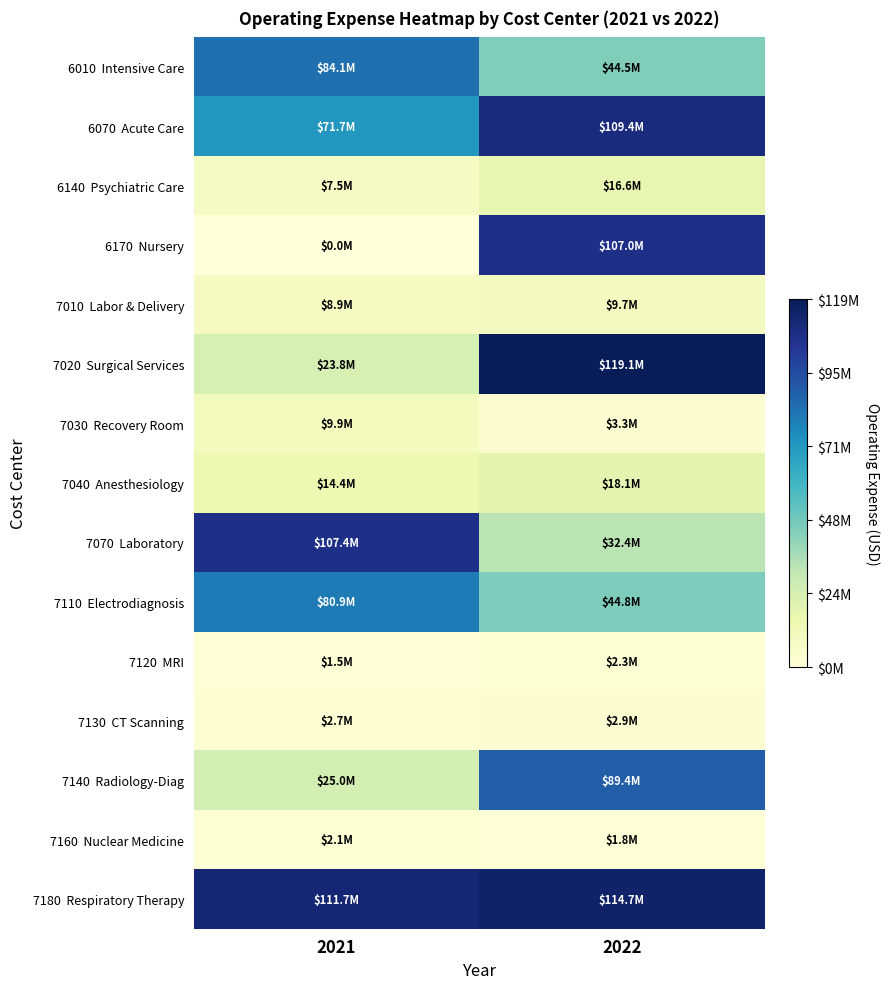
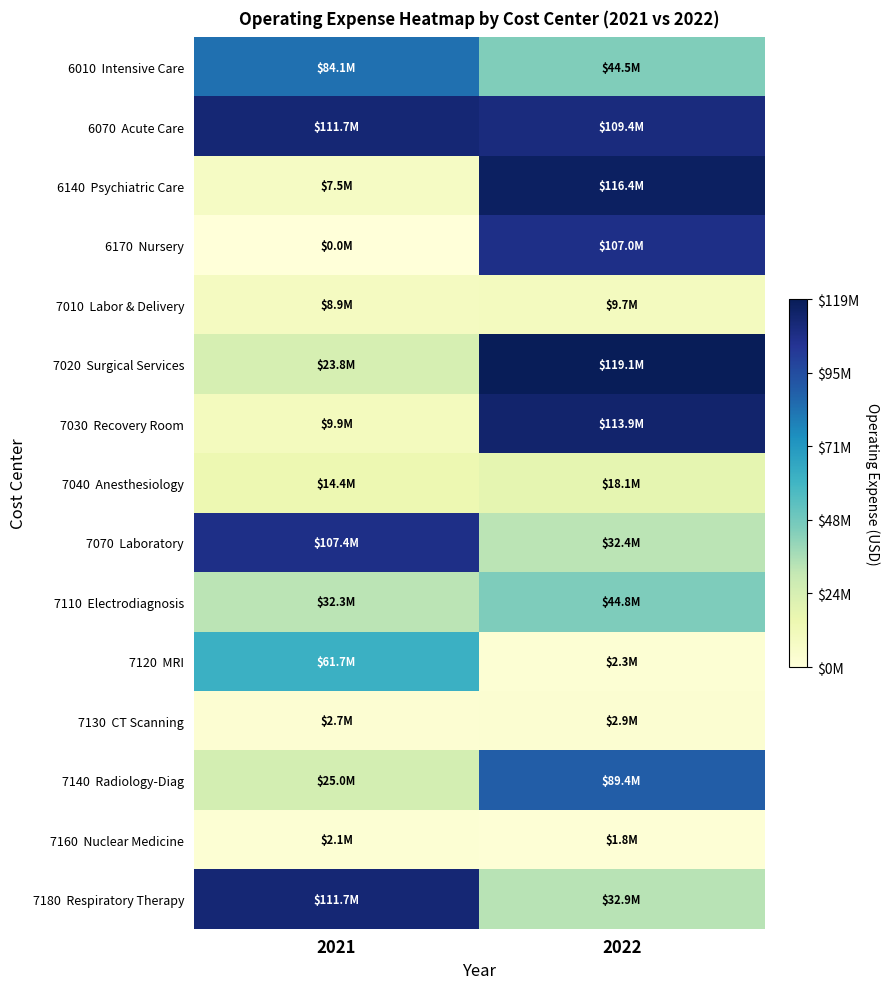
  {
    "6010 Intensive Care": {
      "2021": "$84.1M",
      "2022": "$44.5M"
    },
    "6070 Acute Care": {
-     "2021": "$71.7M",
+     "2021": "$111.7M",
      "2022": "$109.4M"
    },
    "6140 Psychiatric Care": {
      "2021": "$7.5M",
-     "2022": "$16.6M"
+     "2022": "$116.4M"
    },
    "6170 Nursery": {
      "2021": "$0.0M",
      "2022": "$107.0M"
    },
    "7010 Labor & Delivery": {
      "2021": "$8.9M",
      "2022": "$9.7M"
    },
    "7020 Surgical Services": {
      "2021": "$23.8M",
      "2022": "$119.1M"
    },
    "7030 Recovery Room": {
      "2021": "$9.9M",
-     "2022": "$3.3M"
+     "2022": "$113.9M"
    },
    "7040 Anesthesiology": {
      "2021": "$14.4M",
      "2022": "$18.1M"
    },
    "7070 Laboratory": {
      "2021": "$107.4M",
      "2022": "$32.4M"
    },
    "7110 Electrodiagnosis": {
-     "2021": "$80.9M",
+     "2021": "$32.3M",
      "2022": "$44.8M"
    },
    "7120 MRI": {
-     "2021": "$1.5M",
+     "2021": "$61.7M",
      "2022": "$2.3M"
    },
    "7130 CT Scanning": {
      "2021": "$2.7M",
      "2022": "$2.9M"
    },
    "7140 Radiology-Diag": {
      "2021": "$25.0M",
      "2022": "$89.4M"
    },
    "7160 Nuclear Medicine": {
      "2021": "$2.1M",
      "2022": "$1.8M"
    },
    "7180 Respiratory Therapy": {
      "2021": "$111.7M",
-     "2022": "$114.7M"
+     "2022": "$32.9M"
    }
  }
